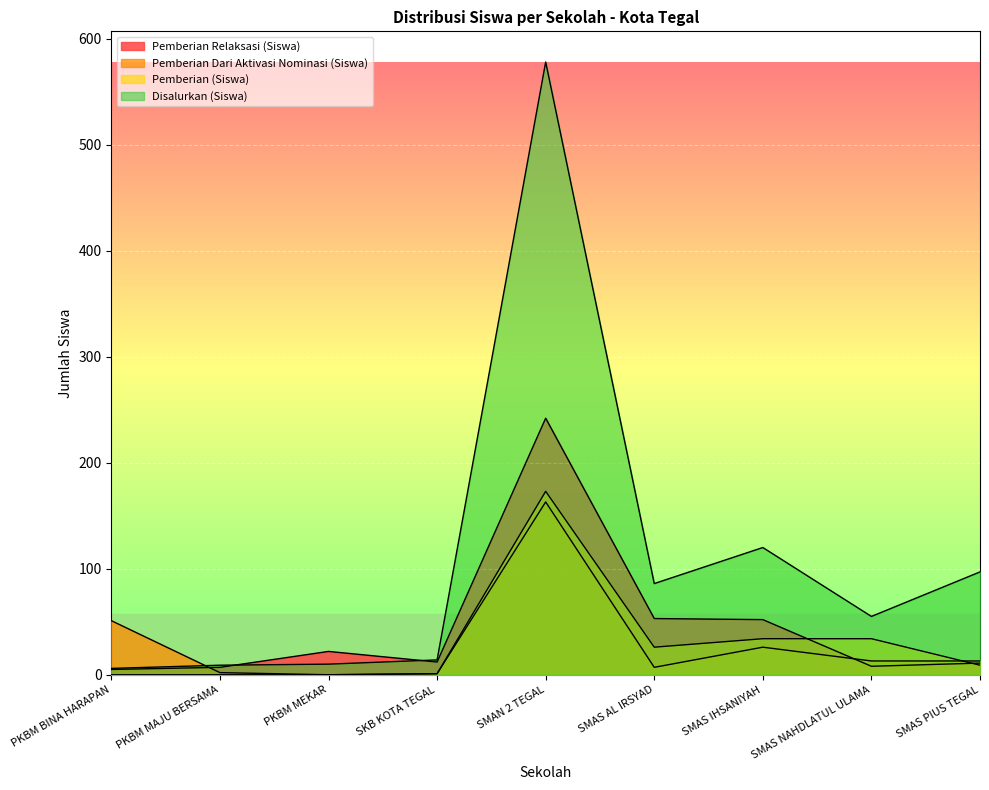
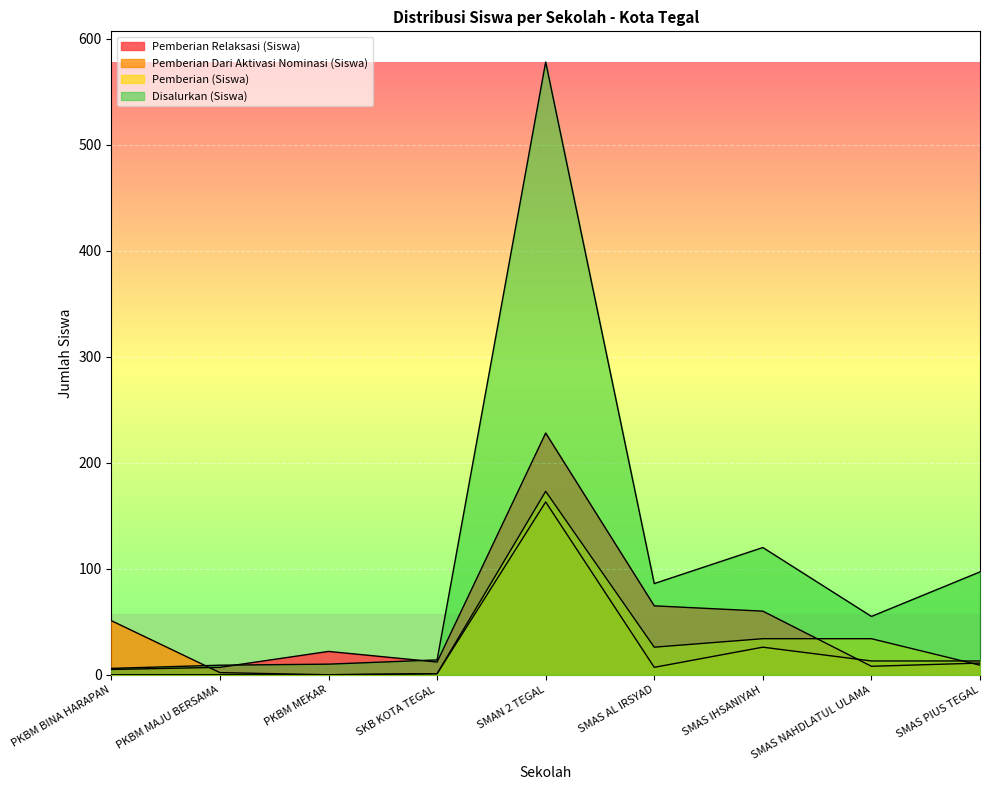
  {
    "Pemberian Relaksasi (Siswa)": {
      "PKBM MEKAR": 22,
-     "SMAN 2 TEGAL": 242,
-     "SMAS AL IRSYAD": 53,
-     "SMAS IHSANIYAH": 52,
+     "SMAN 2 TEGAL": 228,
+     "SMAS AL IRSYAD": 65,
+     "SMAS IHSANIYAH": 60,
      "SMAS NAHDLATUL ULAMA": 8
    },
    "Pemberian Dari Aktivasi Nominasi (Siswa)": {
      "PKBM BINA HARAPAN": 51,
      "SMAN 2 TEGAL": 163,
      "SMAS AL IRSYAD": 7,
      "SMAS IHSANIYAH": 26,
      "SMAS NAHDLATUL ULAMA": 13
    },
    "Pemberian (Siswa)": {
      "PKBM BINA HARAPAN": 0,
      "SMAN 2 TEGAL": 173,
      "SMAS AL IRSYAD": 26,
      "SMAS IHSANIYAH": 34,
      "SMAS NAHDLATUL ULAMA": 34
    },
    "Disalurkan (Siswa)": {
      "PKBM MEKAR": 10,
      "SMAN 2 TEGAL": 578,
      "SMAS AL IRSYAD": 86,
      "SMAS IHSANIYAH": 120,
      "SMAS NAHDLATUL ULAMA": 55,
      "SMAS PIUS TEGAL": 97
    }
  }
